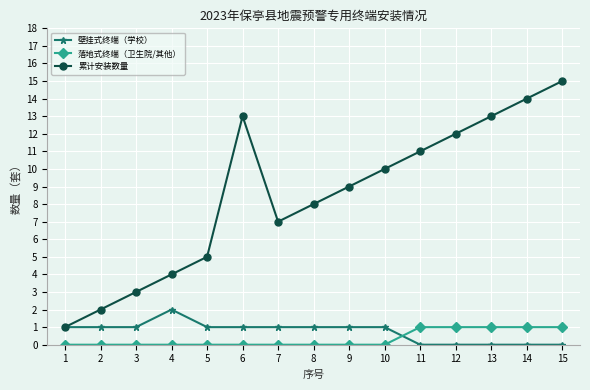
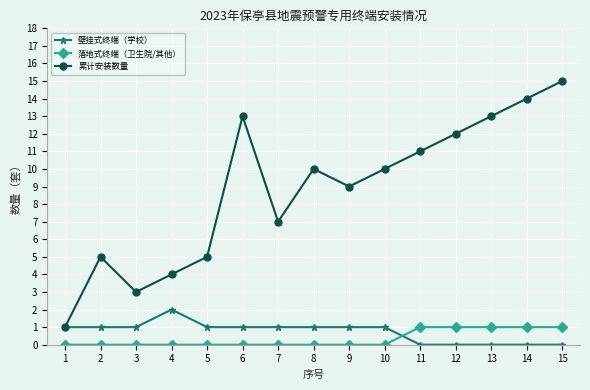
  {
    "壁挂式终端（学校）": {
      "2": 1,
      "3": 1,
      "4": 2,
      "5": 1,
      "6": 1,
      "7": 1,
      "8": 1,
      "9": 1,
      "10": 1,
      "11": 0,
      "12": 0,
      "13": 0,
      "14": 0,
      "15": 0
    },
    "落地式终端（卫生院/其他）": {
      "1": 0,
      "2": 0,
      "3": 0,
      "4": 0,
      "5": 0,
      "6": 0,
      "7": 0,
      "8": 0,
      "9": 0,
      "10": 0,
      "11": 1,
      "12": 1,
      "13": 1,
      "14": 1,
      "15": 1
    },
    "累计安装数量": {
-     "2": 2,
+     "2": 5,
      "3": 3,
      "4": 4,
      "5": 5,
      "6": 13,
      "7": 7,
-     "8": 8,
+     "8": 10,
      "9": 9,
      "10": 10,
      "11": 11,
      "12": 12,
      "13": 13,
      "14": 14,
      "15": 15
    }
  }
